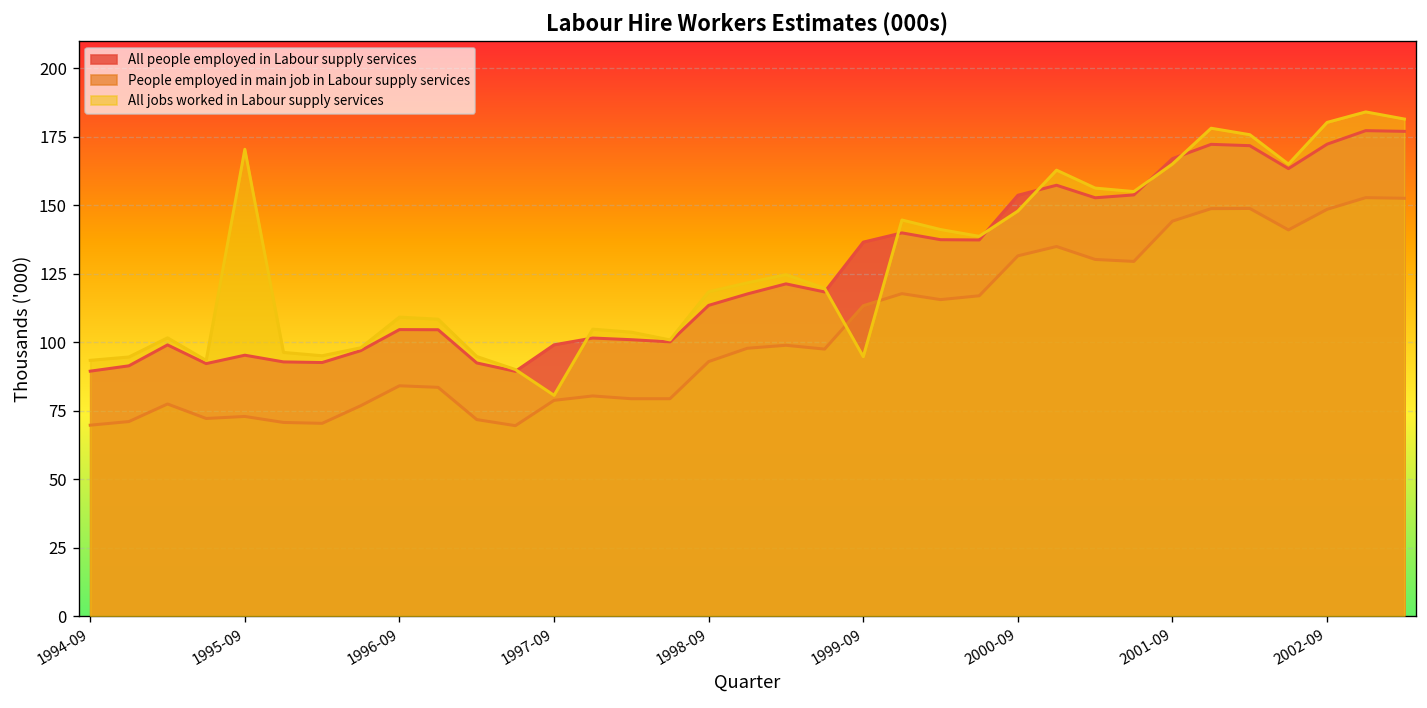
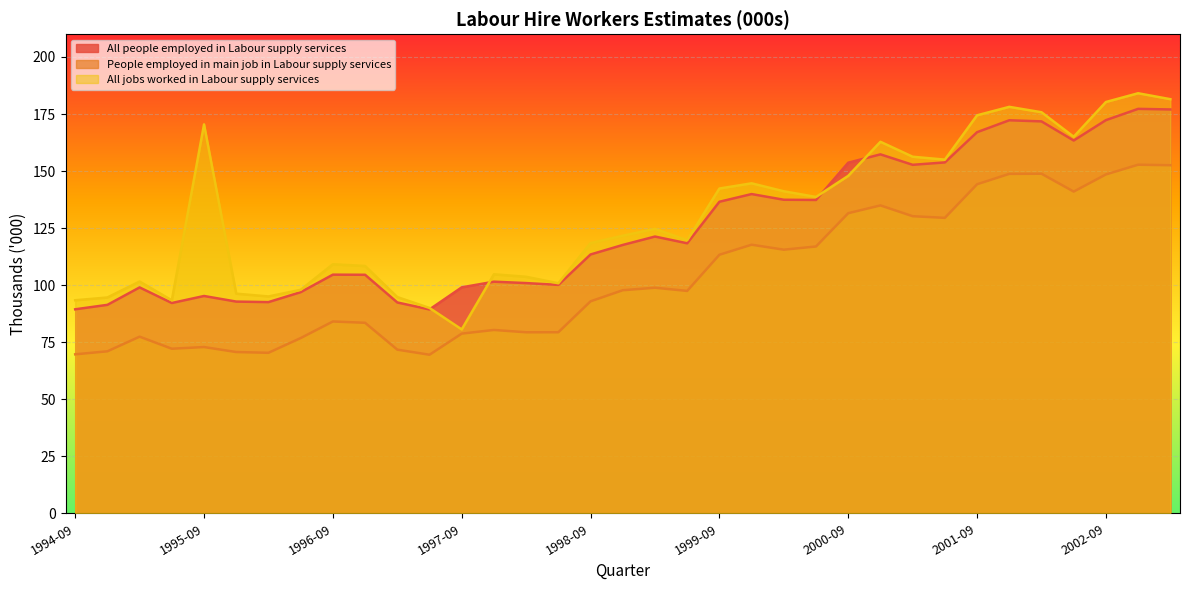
  {
    "All jobs worked in Labour supply services": {
      "1994-09": 93,
      "1995-09": 170,
      "1996-09": 109,
      "1997-09": 81,
      "1998-09": 118,
-     "1999-09": 95,
+     "1999-09": 142,
      "2000-09": 148,
-     "2001-09": 165,
+     "2001-09": 174,
      "2002-09": 180
    }
  }
